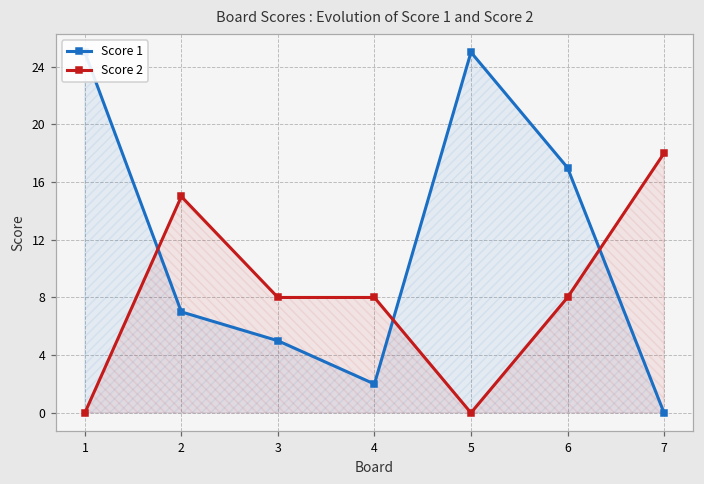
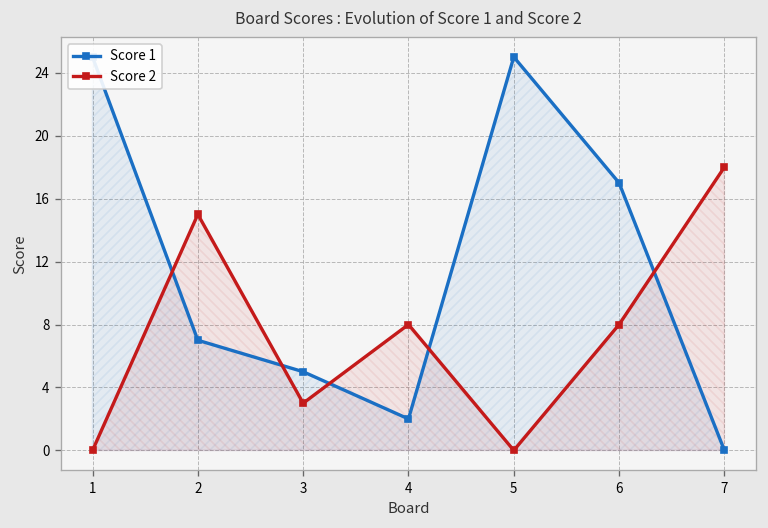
  {
    "Score 1": {
      "2": 7,
      "3": 5,
      "4": 2,
      "5": 25,
      "6": 17,
      "7": 0
    },
    "Score 2": {
      "1": 0,
      "2": 15,
-     "3": 8,
+     "3": 3,
      "4": 8,
      "5": 0,
      "6": 8,
      "7": 18
    }
  }
